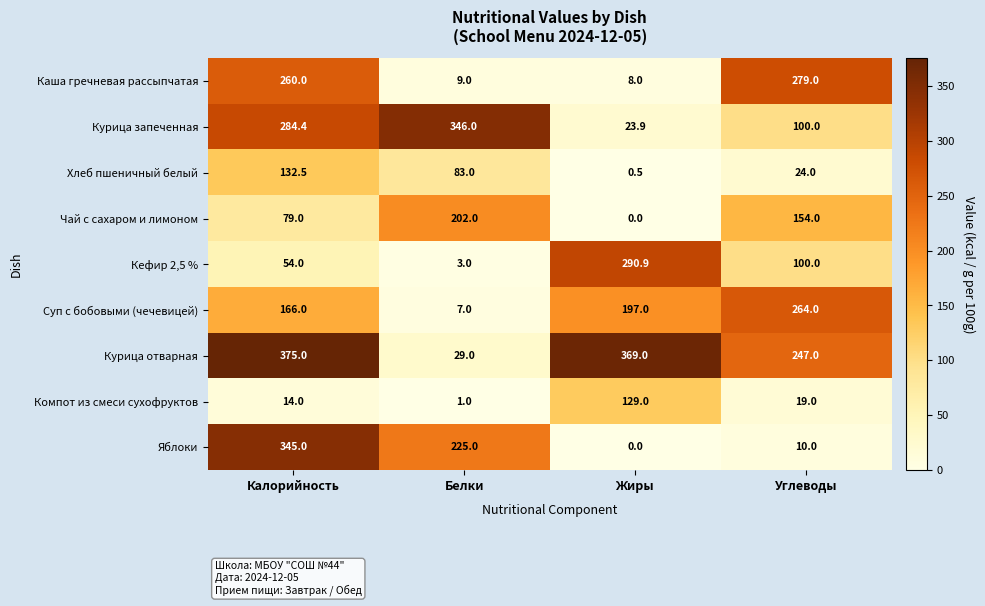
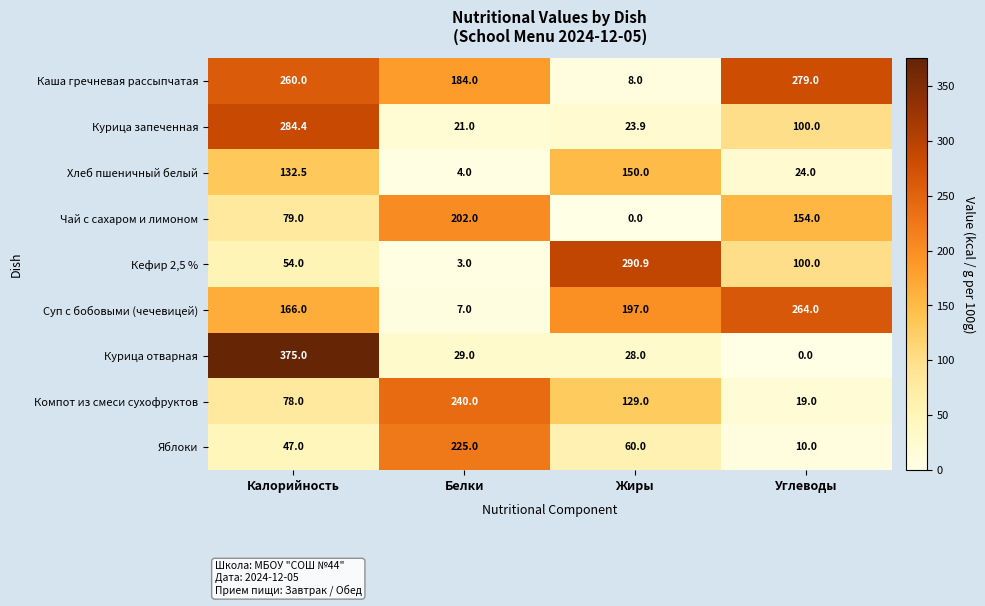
  {
    "Каша гречневая рассыпчатая": {
      "Калорийность": 260.0,
-     "Белки": 9.0,
+     "Белки": 184.0,
      "Жиры": 8.0,
      "Углеводы": 279.0
    },
    "Курица запеченная": {
      "Калорийность": 284.4,
-     "Белки": 346.0,
+     "Белки": 21.0,
      "Жиры": 23.9,
      "Углеводы": 100.0
    },
    "Хлеб пшеничный белый": {
      "Калорийность": 132.5,
-     "Белки": 83.0,
-     "Жиры": 0.5,
+     "Белки": 4.0,
+     "Жиры": 150.0,
      "Углеводы": 24.0
    },
    "Чай с сахаром и лимоном": {
      "Калорийность": 79.0,
      "Белки": 202.0,
      "Жиры": 0.0,
      "Углеводы": 154.0
    },
    "Кефир 2,5 %": {
      "Калорийность": 54.0,
      "Белки": 3.0,
      "Жиры": 290.9,
      "Углеводы": 100.0
    },
    "Суп с бобовыми (чечевицей)": {
      "Калорийность": 166.0,
      "Белки": 7.0,
      "Жиры": 197.0,
      "Углеводы": 264.0
    },
    "Курица отварная": {
      "Калорийность": 375.0,
      "Белки": 29.0,
-     "Жиры": 369.0,
-     "Углеводы": 247.0
+     "Жиры": 28.0,
+     "Углеводы": 0.0
    },
    "Компот из смеси сухофруктов": {
-     "Калорийность": 14.0,
-     "Белки": 1.0,
+     "Калорийность": 78.0,
+     "Белки": 240.0,
      "Жиры": 129.0,
      "Углеводы": 19.0
    },
    "Яблоки": {
-     "Калорийность": 345.0,
+     "Калорийность": 47.0,
      "Белки": 225.0,
-     "Жиры": 0.0,
+     "Жиры": 60.0,
      "Углеводы": 10.0
    }
  }
